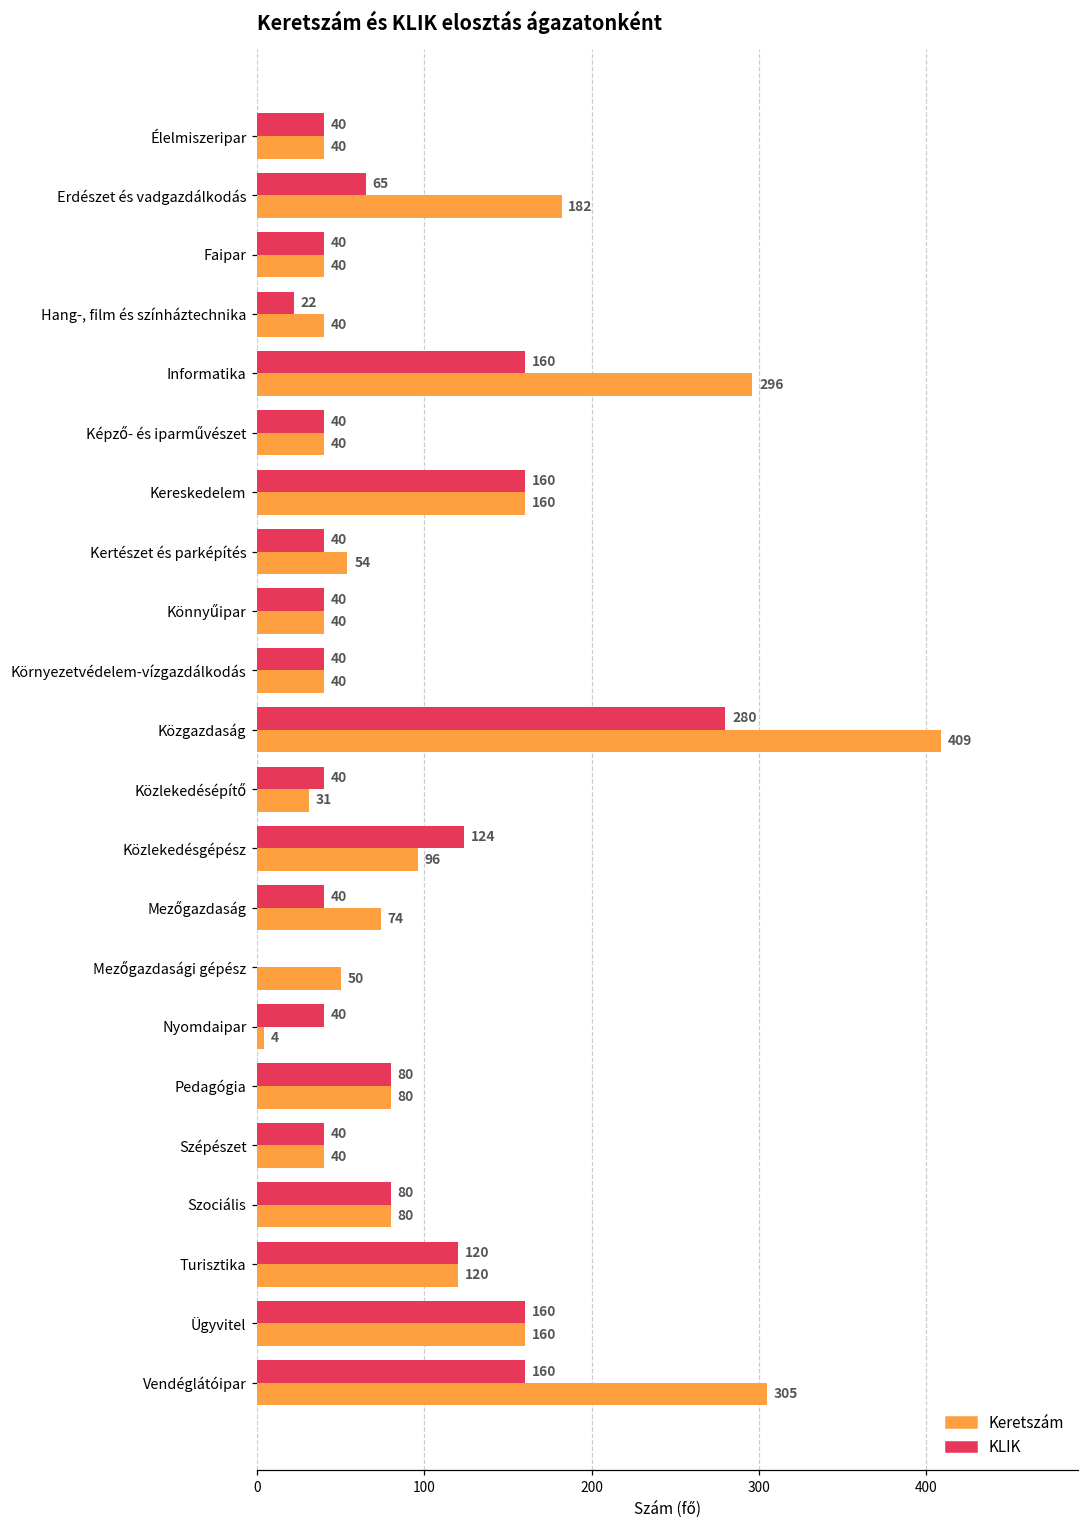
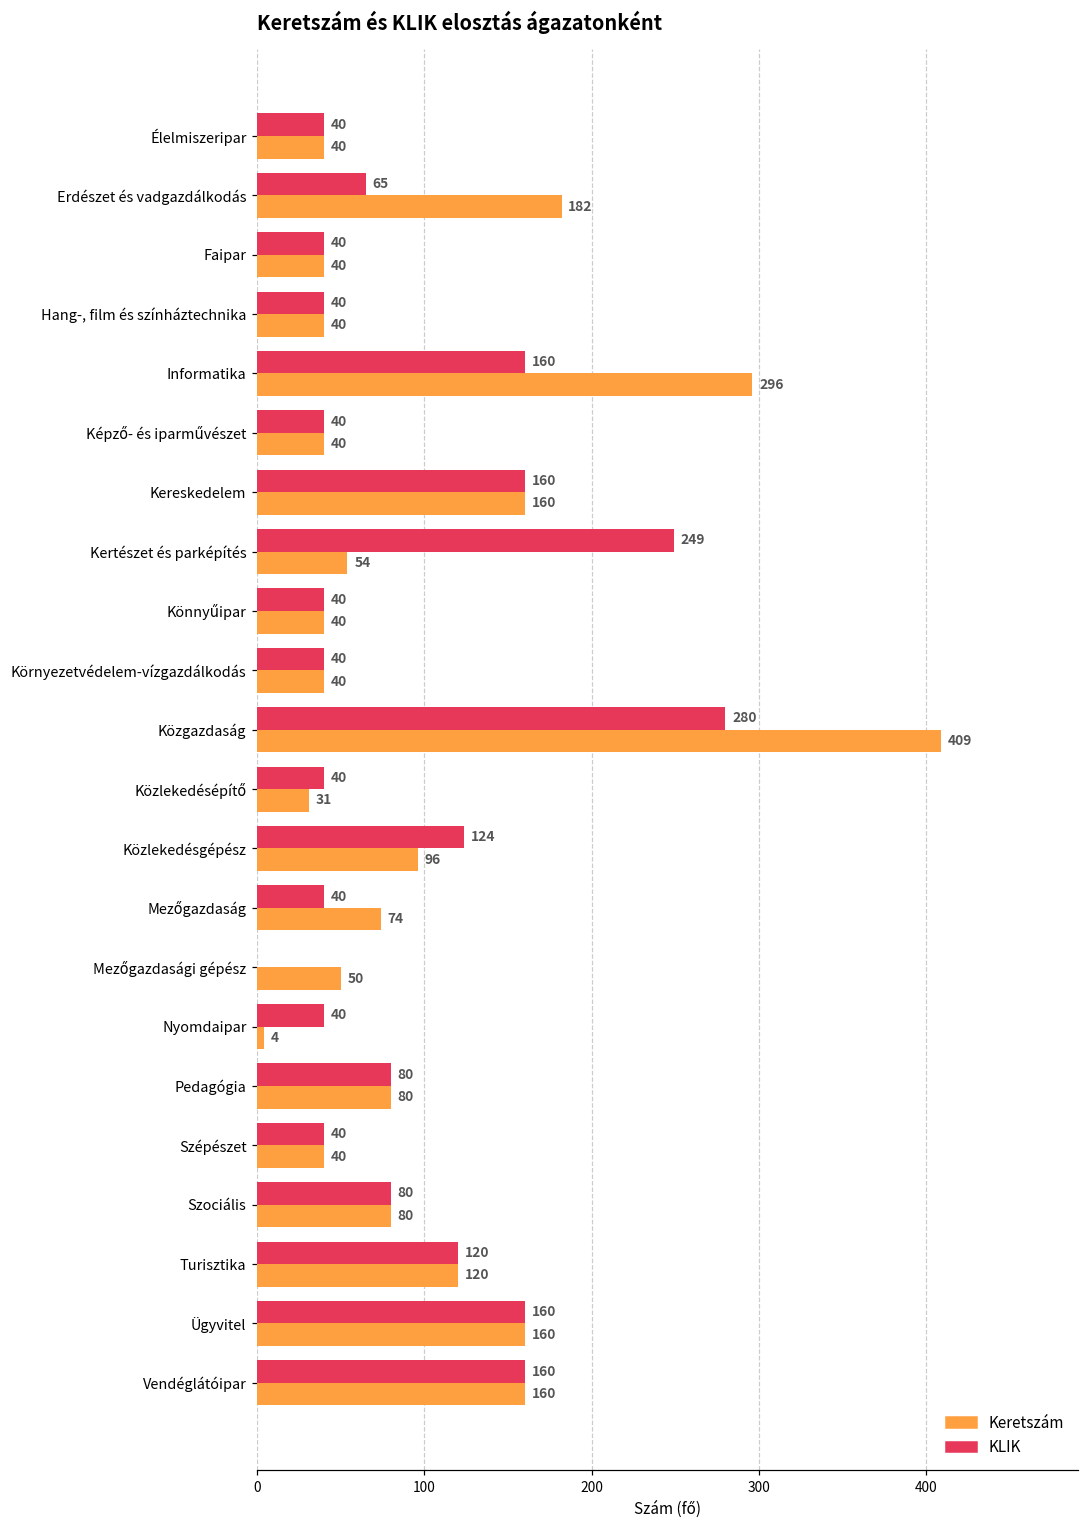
  {
    "Keretszám": {
      "Élelmiszeripar": 40,
      "Erdészet és vadgazdálkodás": 182,
      "Faipar": 40,
      "Hang-, film és színháztechnika": 40,
      "Informatika": 296,
      "Képző- és iparművészet": 40,
      "Kereskedelem": 160,
      "Kertészet és parképítés": 54,
      "Könnyűipar": 40,
      "Környezetvédelem-vízgazdálkodás": 40,
      "Közgazdaság": 409,
      "Közlekedésépítő": 31,
      "Közlekedésgépész": 96,
      "Mezőgazdaság": 74,
      "Mezőgazdasági gépész": 50,
      "Nyomdaipar": 4,
      "Pedagógia": 80,
      "Szépészet": 40,
      "Szociális": 80,
      "Turisztika": 120,
      "Ügyvitel": 160,
-     "Vendéglátóipar": 305
+     "Vendéglátóipar": 160
    },
    "KLIK": {
      "Élelmiszeripar": 40,
      "Erdészet és vadgazdálkodás": 65,
      "Faipar": 40,
-     "Hang-, film és színháztechnika": 22,
+     "Hang-, film és színháztechnika": 40,
      "Informatika": 160,
      "Képző- és iparművészet": 40,
      "Kereskedelem": 160,
-     "Kertészet és parképítés": 40,
+     "Kertészet és parképítés": 249,
      "Könnyűipar": 40,
      "Környezetvédelem-vízgazdálkodás": 40,
      "Közgazdaság": 280,
      "Közlekedésépítő": 40,
      "Közlekedésgépész": 124,
      "Mezőgazdaság": 40,
      "Nyomdaipar": 40,
      "Pedagógia": 80,
      "Szépészet": 40,
      "Szociális": 80,
      "Turisztika": 120,
      "Ügyvitel": 160,
      "Vendéglátóipar": 160
    }
  }
